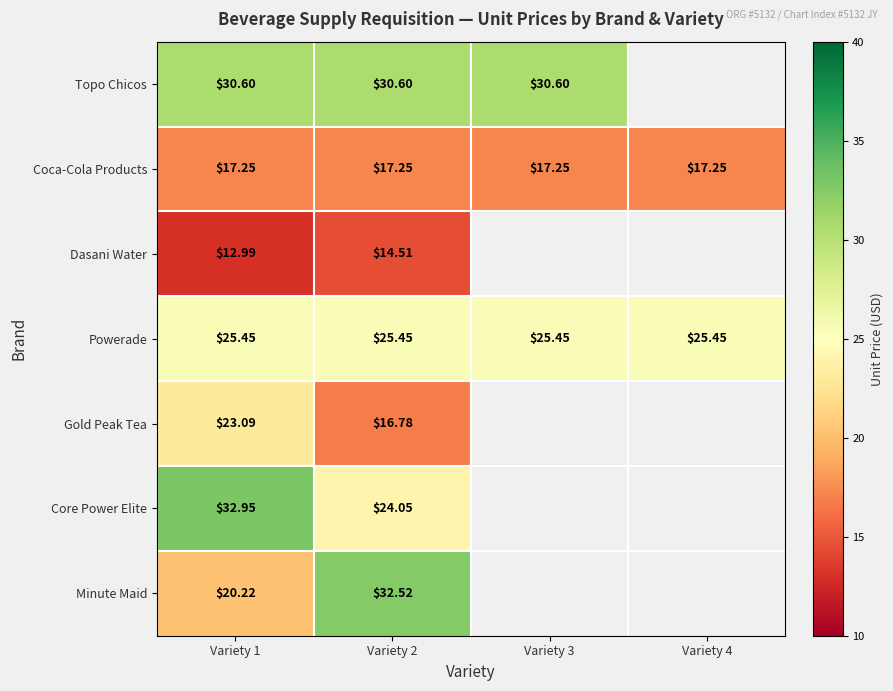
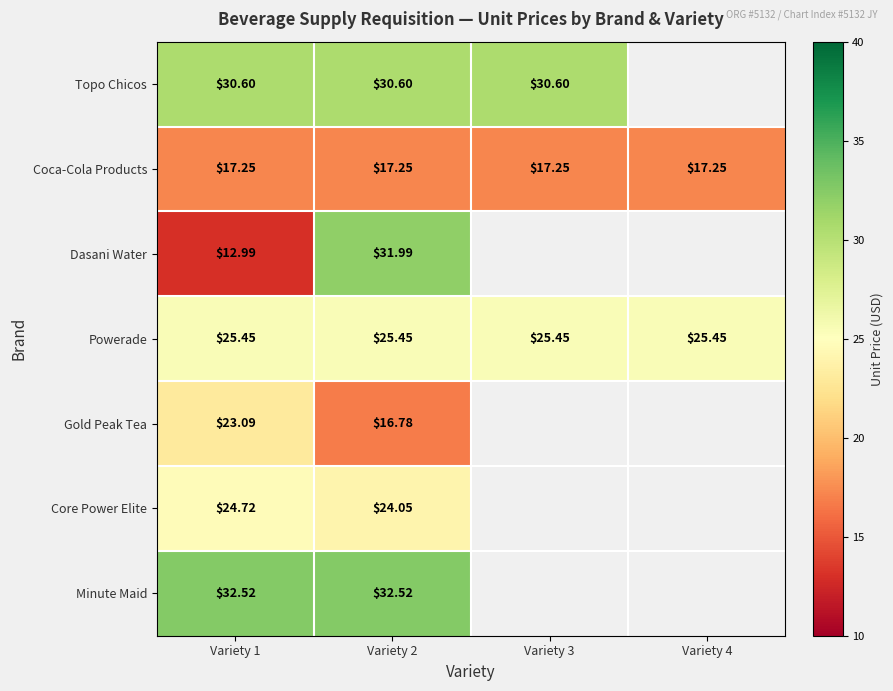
  {
    "Topo Chicos": {
      "Variety 1": "$30.60",
      "Variety 2": "$30.60",
      "Variety 3": "$30.60"
    },
    "Coca-Cola Products": {
      "Variety 1": "$17.25",
      "Variety 2": "$17.25",
      "Variety 3": "$17.25",
      "Variety 4": "$17.25"
    },
    "Dasani Water": {
      "Variety 1": "$12.99",
-     "Variety 2": "$14.51"
+     "Variety 2": "$31.99"
    },
    "Powerade": {
      "Variety 1": "$25.45",
      "Variety 2": "$25.45",
      "Variety 3": "$25.45",
      "Variety 4": "$25.45"
    },
    "Gold Peak Tea": {
      "Variety 1": "$23.09",
      "Variety 2": "$16.78"
    },
    "Core Power Elite": {
-     "Variety 1": "$32.95",
+     "Variety 1": "$24.72",
      "Variety 2": "$24.05"
    },
    "Minute Maid": {
-     "Variety 1": "$20.22",
+     "Variety 1": "$32.52",
      "Variety 2": "$32.52"
    }
  }
